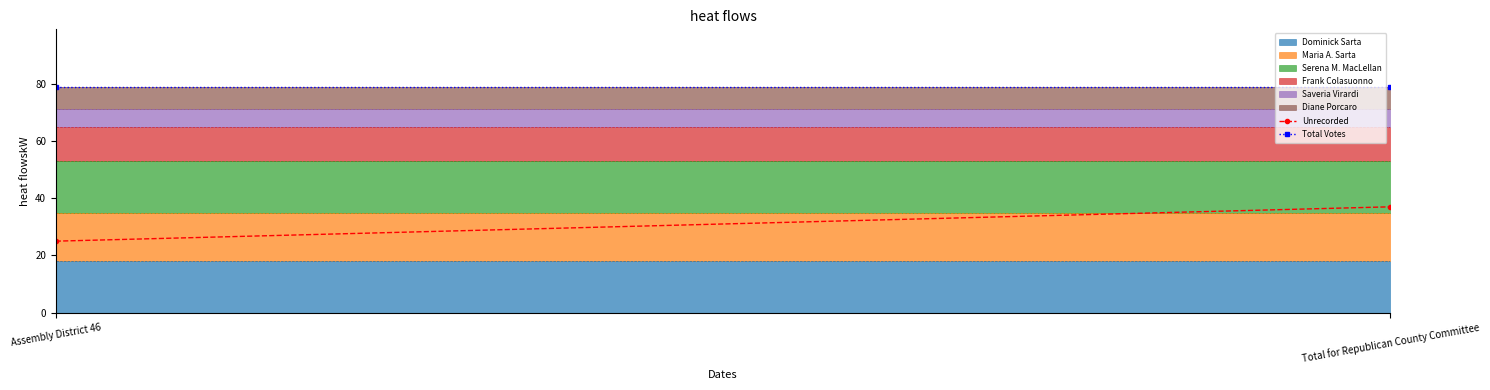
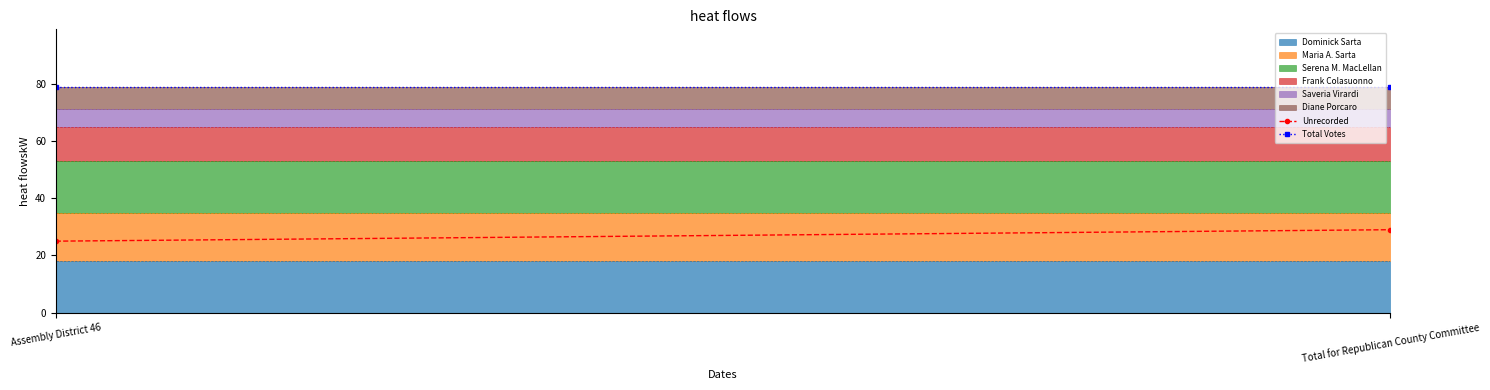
  {
    "Dominick Sarta": {
      "Assembly District 46": 18,
      "Total for Republican County Committee": 18
    },
    "Maria A. Sarta": {
      "Assembly District 46": 35,
      "Total for Republican County Committee": 35
    },
    "Serena M. MacLellan": {
      "Assembly District 46": 53,
      "Total for Republican County Committee": 53
    },
    "Frank Colasuonno": {
      "Assembly District 46": 65,
      "Total for Republican County Committee": 65
    },
    "Saveria Virardi": {
      "Assembly District 46": 71,
      "Total for Republican County Committee": 71
    },
    "Unrecorded": {
      "Assembly District 46": 25,
-     "Total for Republican County Committee": 37
+     "Total for Republican County Committee": 29
    }
  }
